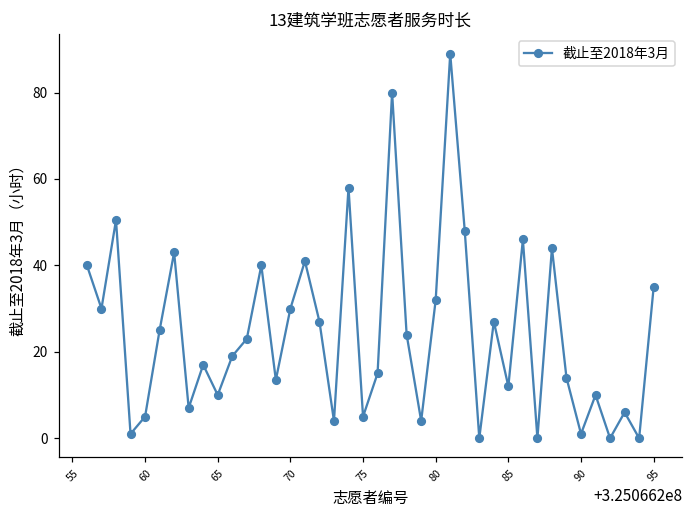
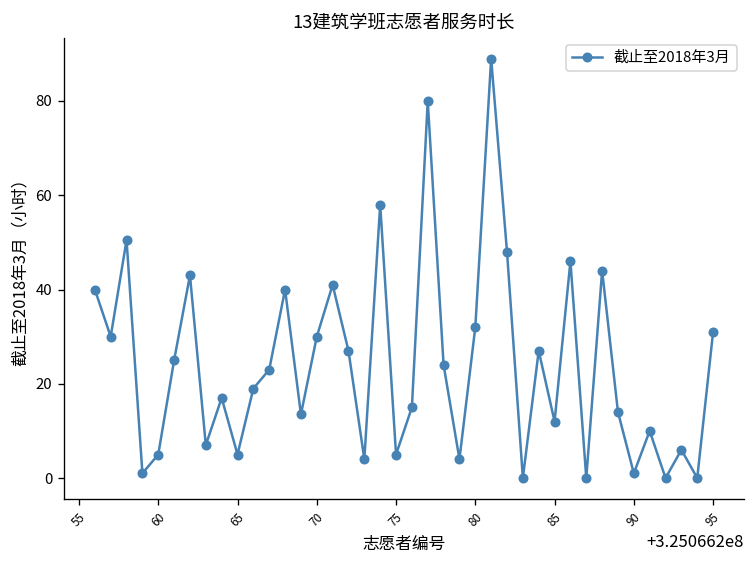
  {
    "60": 5,
-   "65": 10,
+   "65": 5,
    "70": 30,
    "75": 5,
    "80": 32,
    "85": 12,
    "90": 1,
-   "95": 35
+   "95": 31
  }
